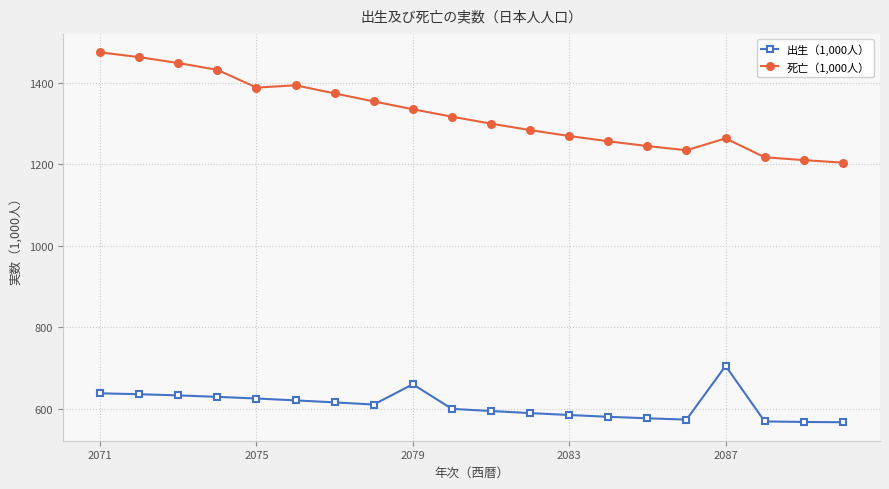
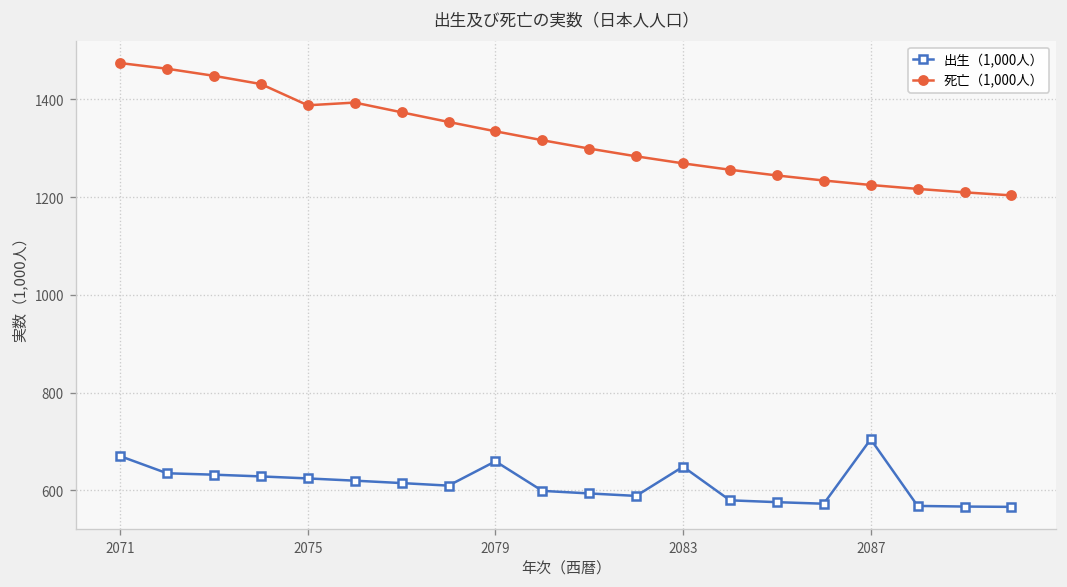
  {
    "出生（1,000人）": {
-     "2071": 640,
+     "2071": 670,
      "2075": 620,
      "2079": 660,
-     "2083": 580,
+     "2083": 650,
      "2087": 700
    },
    "死亡（1,000人）": {
      "2071": 1470,
      "2075": 1390,
      "2079": 1330,
      "2083": 1270,
-     "2087": 1260
+     "2087": 1220
    }
  }
